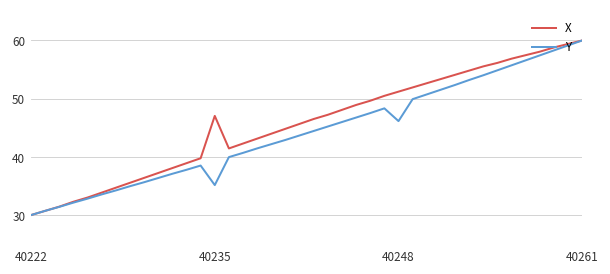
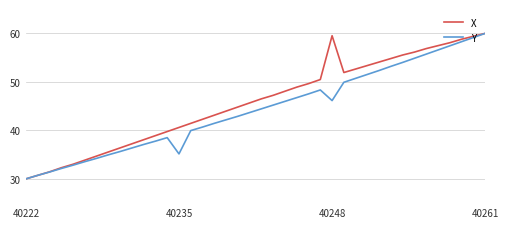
  {
    "X": {
-     "40235": 47,
-     "40248": 51
+     "40235": 41,
+     "40248": 60
    },
    "Y": {
      "40235": 35,
      "40248": 46
    }
  }
